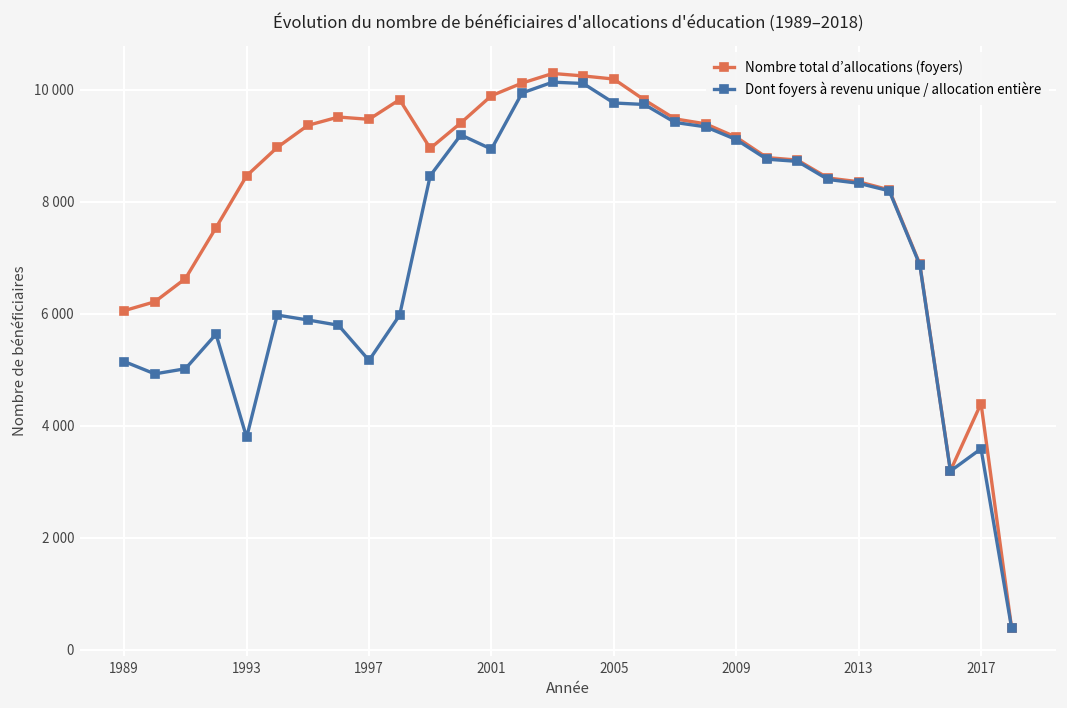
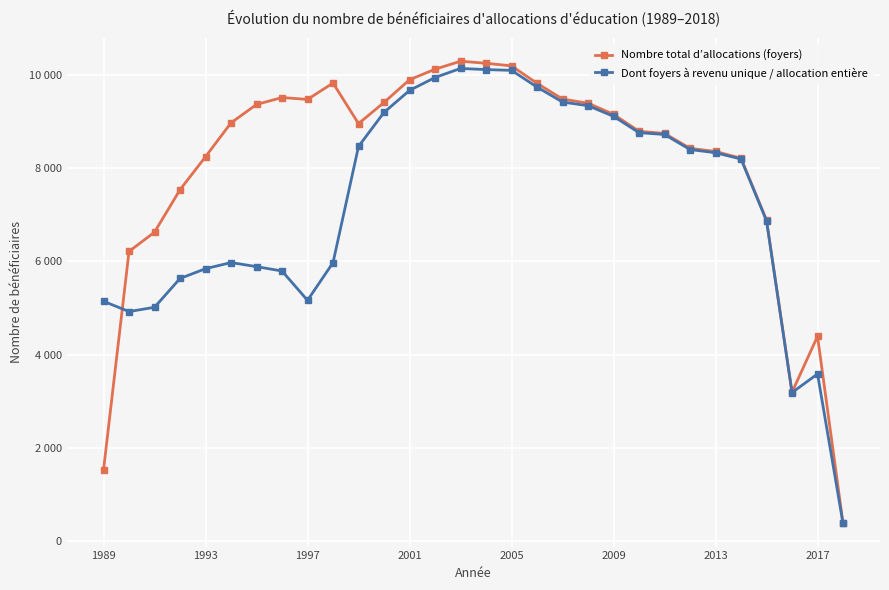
  {
    "Nombre total d’allocations (foyers)": {
-     "1989": 6100,
-     "1993": 8500,
+     "1989": 1500,
+     "1993": 8200,
      "1997": 9500,
      "2001": 9900,
      "2005": 10200,
      "2017": 4400
    },
    "Dont foyers à revenu unique / allocation entière": {
      "1989": 5100,
-     "1993": 3800,
+     "1993": 5800,
      "1997": 5200,
-     "2001": 8900,
-     "2005": 9800,
+     "2001": 9700,
+     "2005": 10100,
      "2017": 3600
    }
  }
